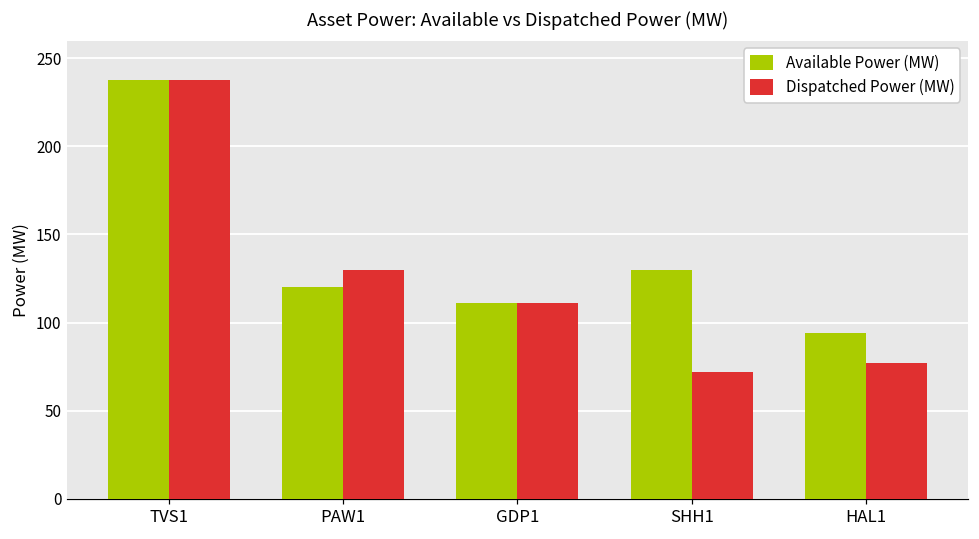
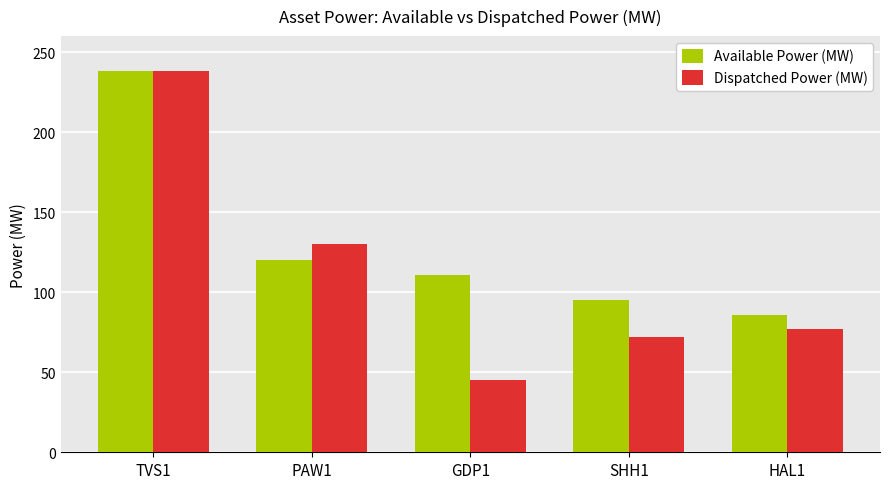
  {
    "Available Power (MW)": {
      "TVS1": 238,
      "PAW1": 120,
      "GDP1": 111,
-     "SHH1": 130,
-     "HAL1": 94
+     "SHH1": 95,
+     "HAL1": 86
    },
    "Dispatched Power (MW)": {
      "TVS1": 238,
      "PAW1": 130,
-     "GDP1": 111,
+     "GDP1": 45,
      "SHH1": 72,
      "HAL1": 77
    }
  }
